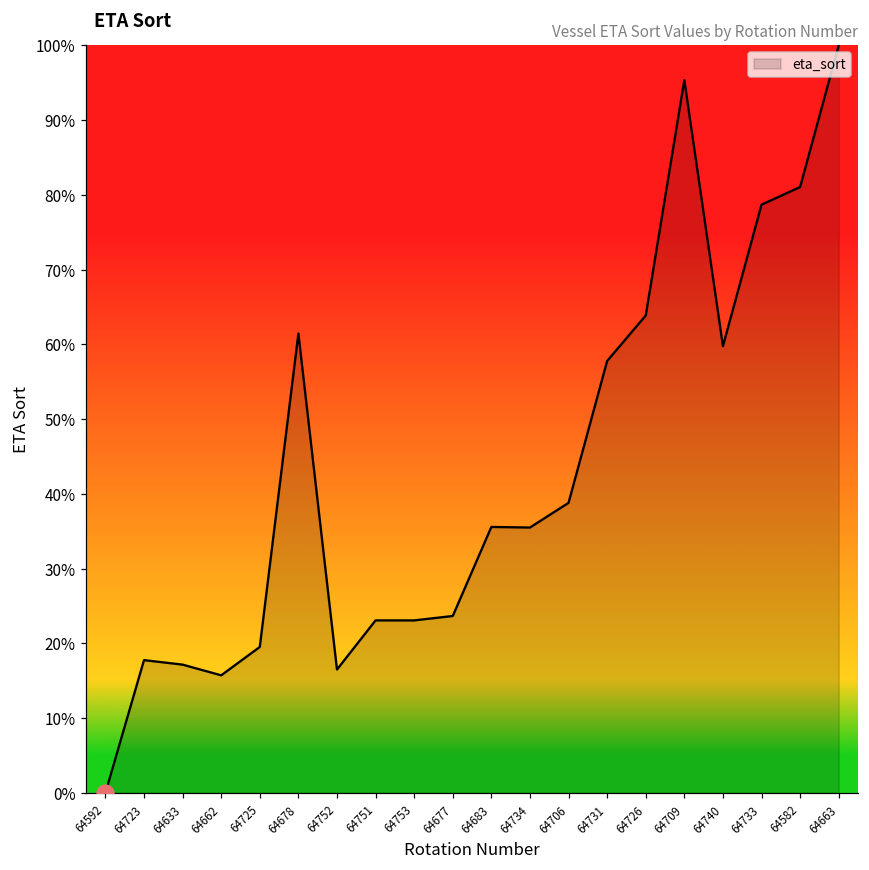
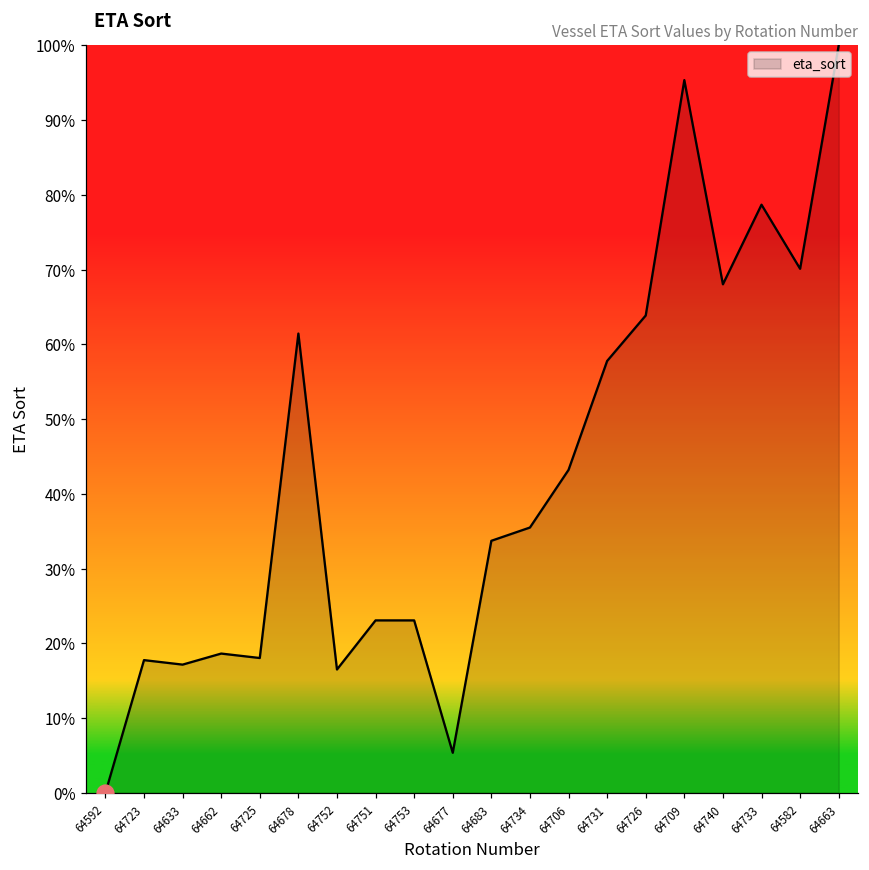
  {
    "eta_sort": {
      "64723": "18%",
      "64633": "17%",
-     "64662": "16%",
-     "64725": "20%",
+     "64662": "19%",
+     "64725": "18%",
      "64678": "61%",
      "64752": "17%",
      "64751": "23%",
      "64753": "23%",
-     "64677": "24%",
-     "64683": "36%",
+     "64677": "5%",
+     "64683": "34%",
      "64734": "35%",
-     "64706": "39%",
+     "64706": "43%",
      "64731": "58%",
      "64726": "64%",
      "64709": "95%",
-     "64740": "60%",
+     "64740": "68%",
      "64733": "79%",
-     "64582": "81%",
+     "64582": "70%",
      "64663": "100%"
    }
  }
